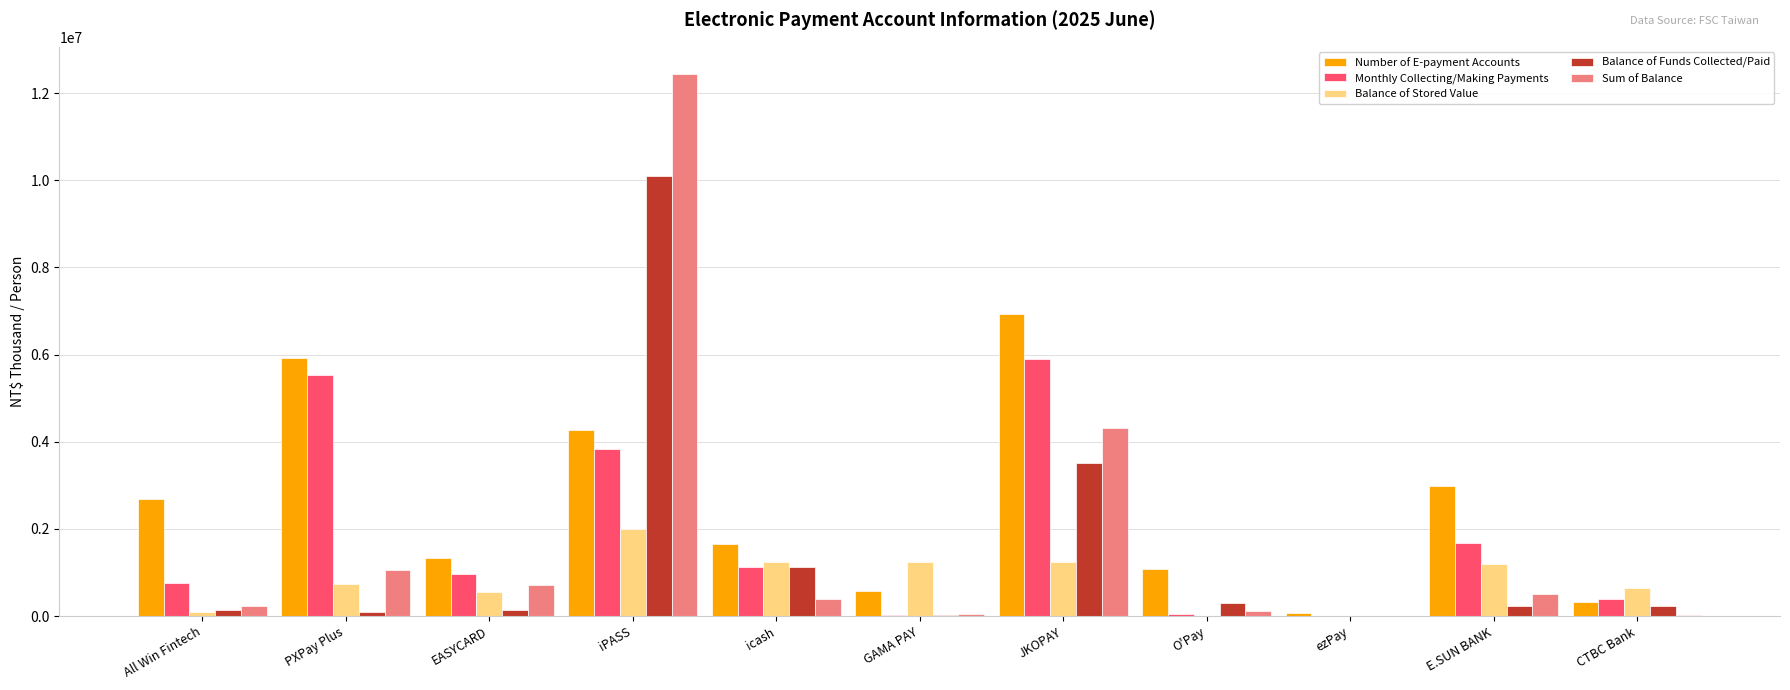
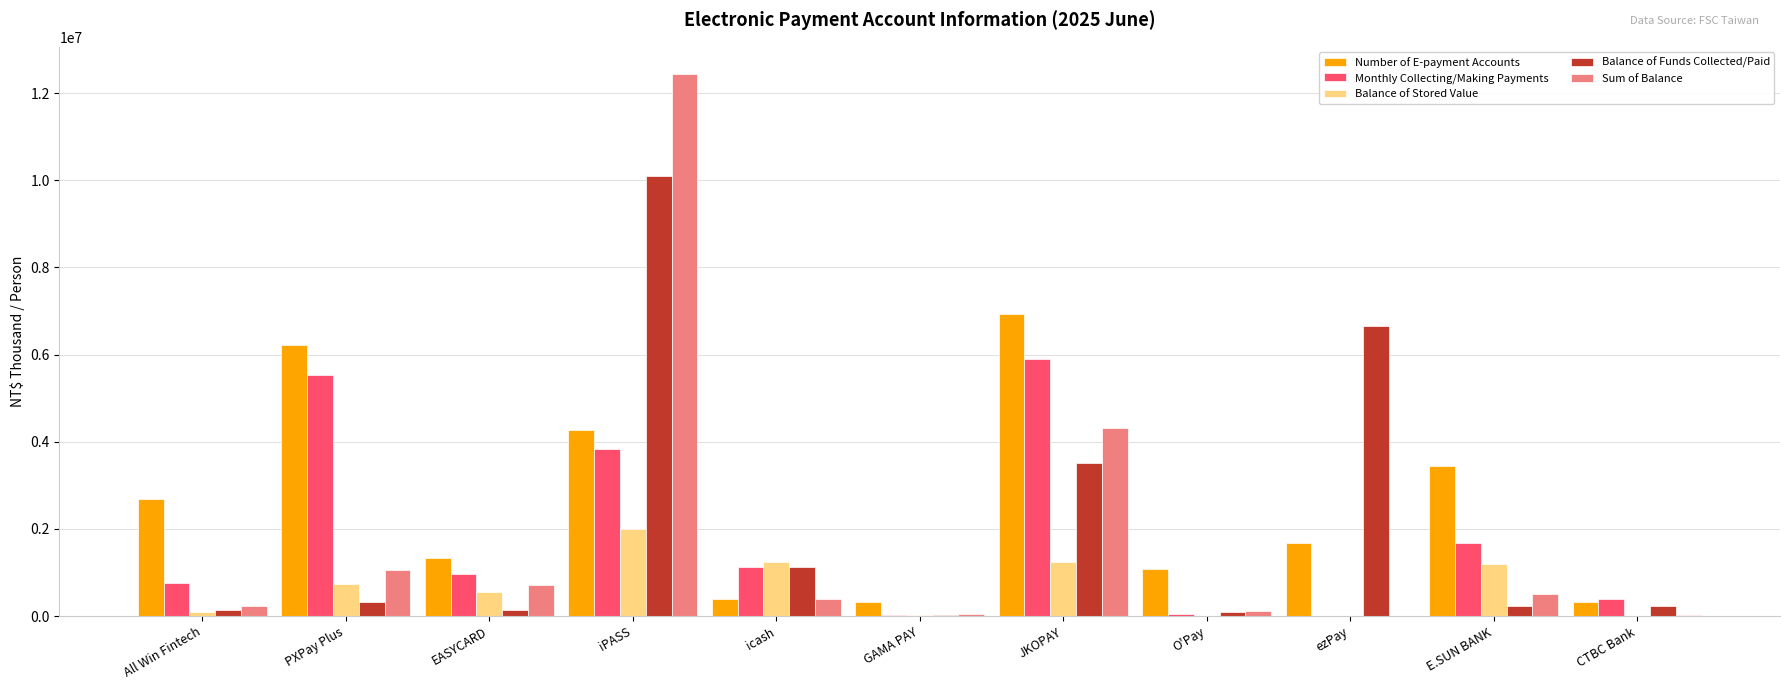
  {
    "Number of E-payment Accounts": {
      "All Win Fintech": 2700000,
-     "PXPay Plus": 5900000,
+     "PXPay Plus": 6200000,
      "EASYCARD": 1300000,
      "iPASS": 4300000,
-     "icash": 1600000,
-     "GAMA PAY": 600000,
+     "icash": 400000,
+     "GAMA PAY": 300000,
      "JKOPAY": 6900000,
      "O'Pay": 1100000,
-     "ezPay": 100000,
-     "E.SUN BANK": 3000000,
+     "ezPay": 1700000,
+     "E.SUN BANK": 3400000,
      "CTBC Bank": 300000
    },
    "Balance of Stored Value": {
      "All Win Fintech": 100000,
      "PXPay Plus": 700000,
      "EASYCARD": 600000,
      "iPASS": 2000000,
      "icash": 1200000,
-     "GAMA PAY": 1300000,
+     "GAMA PAY": 0,
      "JKOPAY": 1200000,
      "E.SUN BANK": 1200000,
-     "CTBC Bank": 700000
+     "CTBC Bank": 0
    },
    "Balance of Funds Collected/Paid": {
      "All Win Fintech": 100000,
-     "PXPay Plus": 100000,
+     "PXPay Plus": 300000,
      "EASYCARD": 100000,
      "iPASS": 10100000,
      "icash": 1100000,
      "JKOPAY": 3500000,
-     "O'Pay": 300000,
-     "ezPay": 0,
+     "O'Pay": 100000,
+     "ezPay": 6600000,
      "E.SUN BANK": 200000,
      "CTBC Bank": 200000
    }
  }
